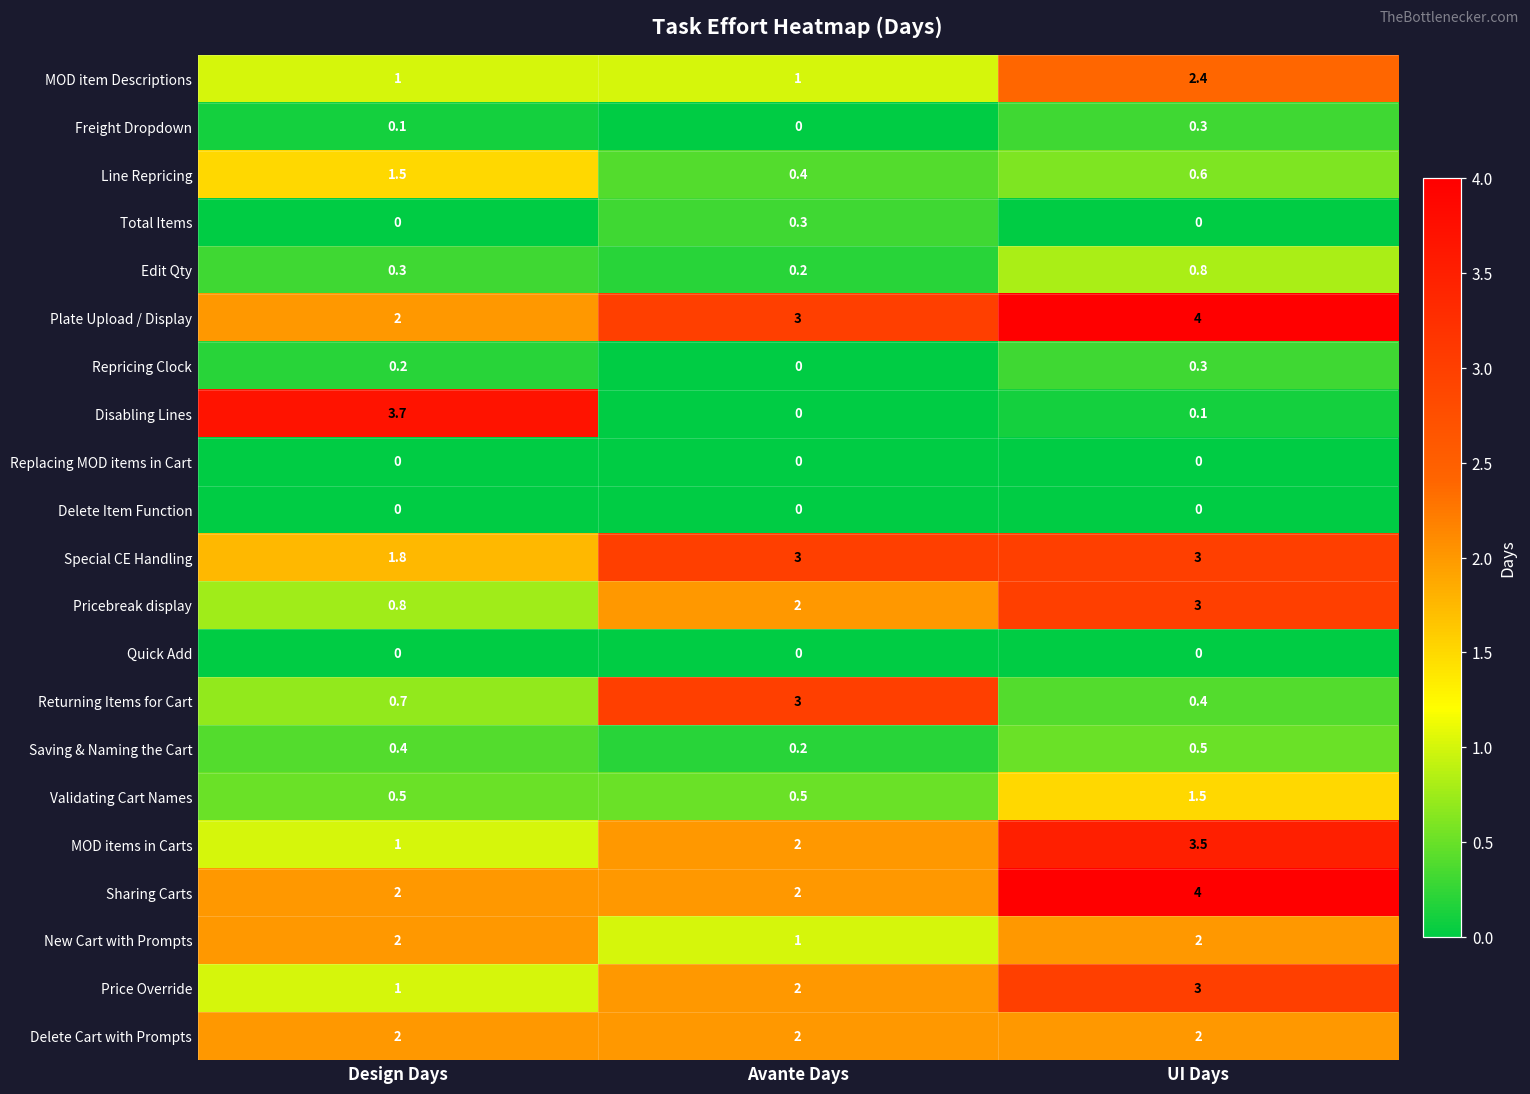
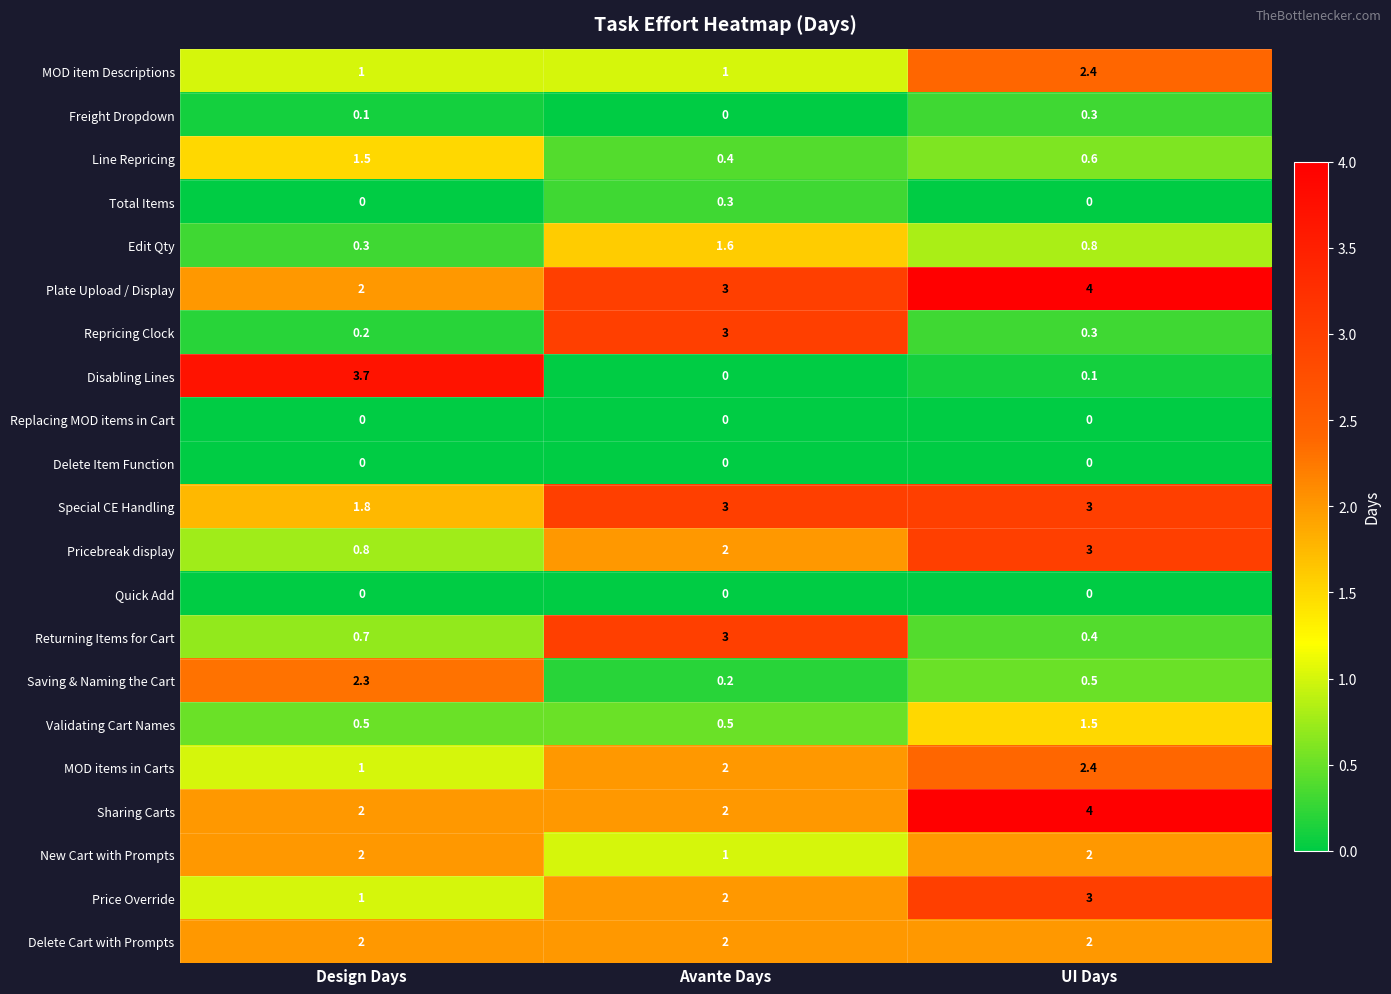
  {
    "MOD item Descriptions": {
      "Design Days": 1,
      "Avante Days": 1,
      "UI Days": 2.4
    },
    "Freight Dropdown": {
      "Design Days": 0.1,
      "Avante Days": 0,
      "UI Days": 0.3
    },
    "Line Repricing": {
      "Design Days": 1.5,
      "Avante Days": 0.4,
      "UI Days": 0.6
    },
    "Total Items": {
      "Design Days": 0,
      "Avante Days": 0.3,
      "UI Days": 0
    },
    "Edit Qty": {
      "Design Days": 0.3,
-     "Avante Days": 0.2,
+     "Avante Days": 1.6,
      "UI Days": 0.8
    },
    "Plate Upload / Display": {
      "Design Days": 2,
      "Avante Days": 3,
      "UI Days": 4
    },
    "Repricing Clock": {
      "Design Days": 0.2,
-     "Avante Days": 0,
+     "Avante Days": 3,
      "UI Days": 0.3
    },
    "Disabling Lines": {
      "Design Days": 3.7,
      "Avante Days": 0,
      "UI Days": 0.1
    },
    "Replacing MOD items in Cart": {
      "Design Days": 0,
      "Avante Days": 0,
      "UI Days": 0
    },
    "Delete Item Function": {
      "Design Days": 0,
      "Avante Days": 0,
      "UI Days": 0
    },
    "Special CE Handling": {
      "Design Days": 1.8,
      "Avante Days": 3,
      "UI Days": 3
    },
    "Pricebreak display": {
      "Design Days": 0.8,
      "Avante Days": 2,
      "UI Days": 3
    },
    "Quick Add": {
      "Design Days": 0,
      "Avante Days": 0,
      "UI Days": 0
    },
    "Returning Items for Cart": {
      "Design Days": 0.7,
      "Avante Days": 3,
      "UI Days": 0.4
    },
    "Saving & Naming the Cart": {
-     "Design Days": 0.4,
+     "Design Days": 2.3,
      "Avante Days": 0.2,
      "UI Days": 0.5
    },
    "Validating Cart Names": {
      "Design Days": 0.5,
      "Avante Days": 0.5,
      "UI Days": 1.5
    },
    "MOD items in Carts": {
      "Design Days": 1,
      "Avante Days": 2,
-     "UI Days": 3.5
+     "UI Days": 2.4
    },
    "Sharing Carts": {
      "Design Days": 2,
      "Avante Days": 2,
      "UI Days": 4
    },
    "New Cart with Prompts": {
      "Design Days": 2,
      "Avante Days": 1,
      "UI Days": 2
    },
    "Price Override": {
      "Design Days": 1,
      "Avante Days": 2,
      "UI Days": 3
    },
    "Delete Cart with Prompts": {
      "Design Days": 2,
      "Avante Days": 2,
      "UI Days": 2
    }
  }
